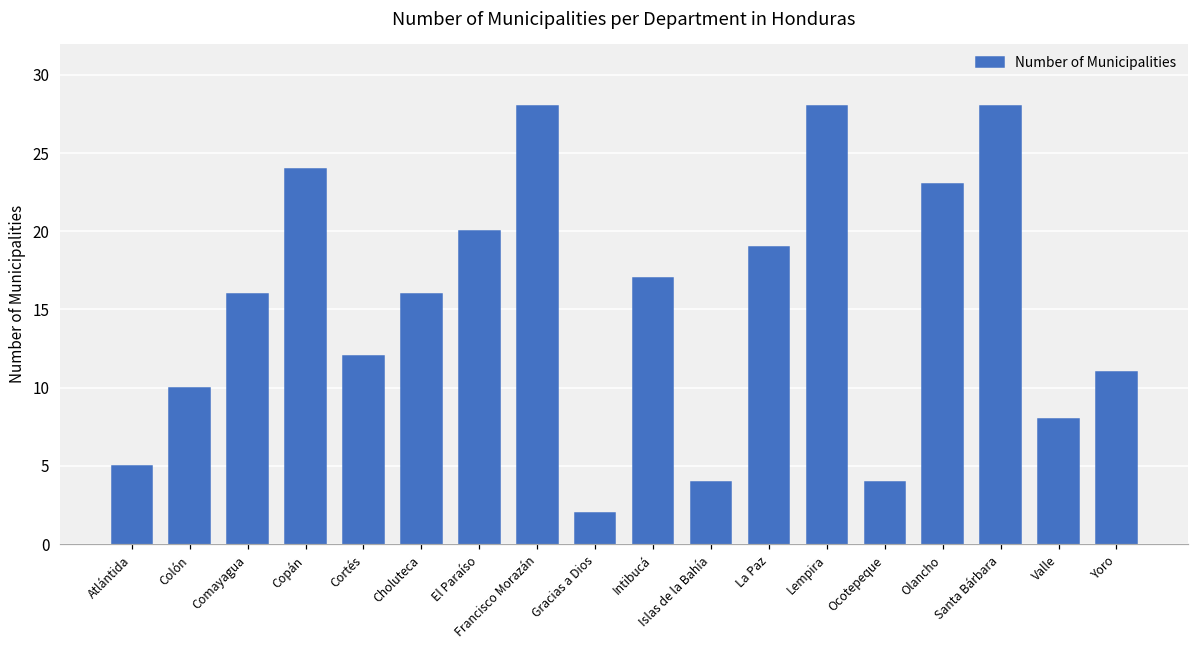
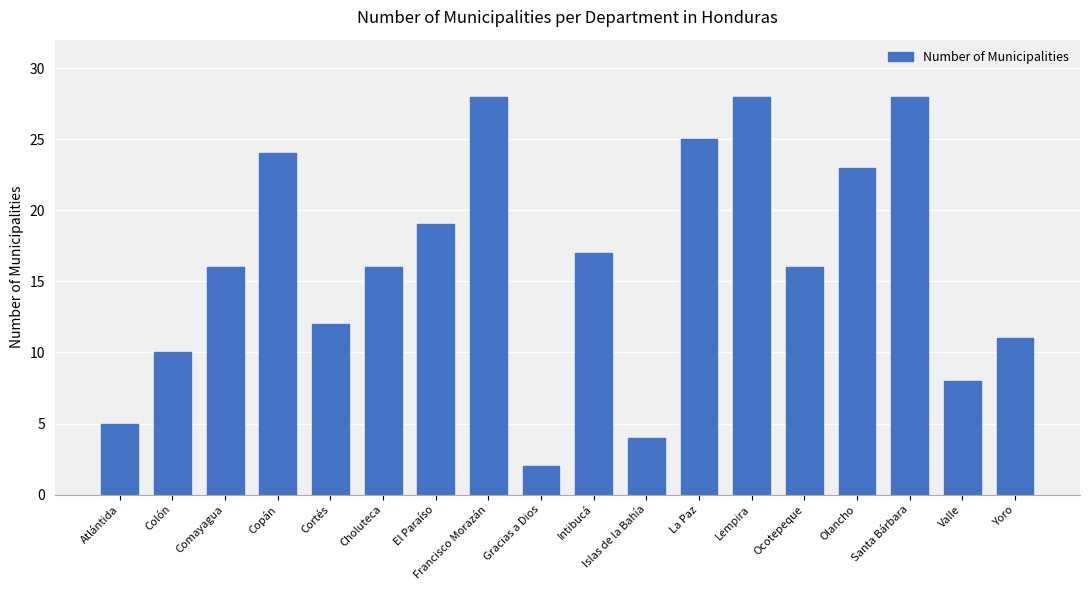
  {
    "Atlántida": 5,
    "Colón": 10,
    "Comayagua": 16,
    "Copán": 24,
    "Cortés": 12,
    "Choluteca": 16,
-   "El Paraíso": 20,
+   "El Paraíso": 19,
    "Francisco Morazán": 28,
    "Gracias a Dios": 2,
    "Intibucá": 17,
    "Islas de la Bahía": 4,
-   "La Paz": 19,
+   "La Paz": 25,
    "Lempira": 28,
-   "Ocotepeque": 4,
+   "Ocotepeque": 16,
    "Olancho": 23,
    "Santa Bárbara": 28,
    "Valle": 8,
    "Yoro": 11
  }
